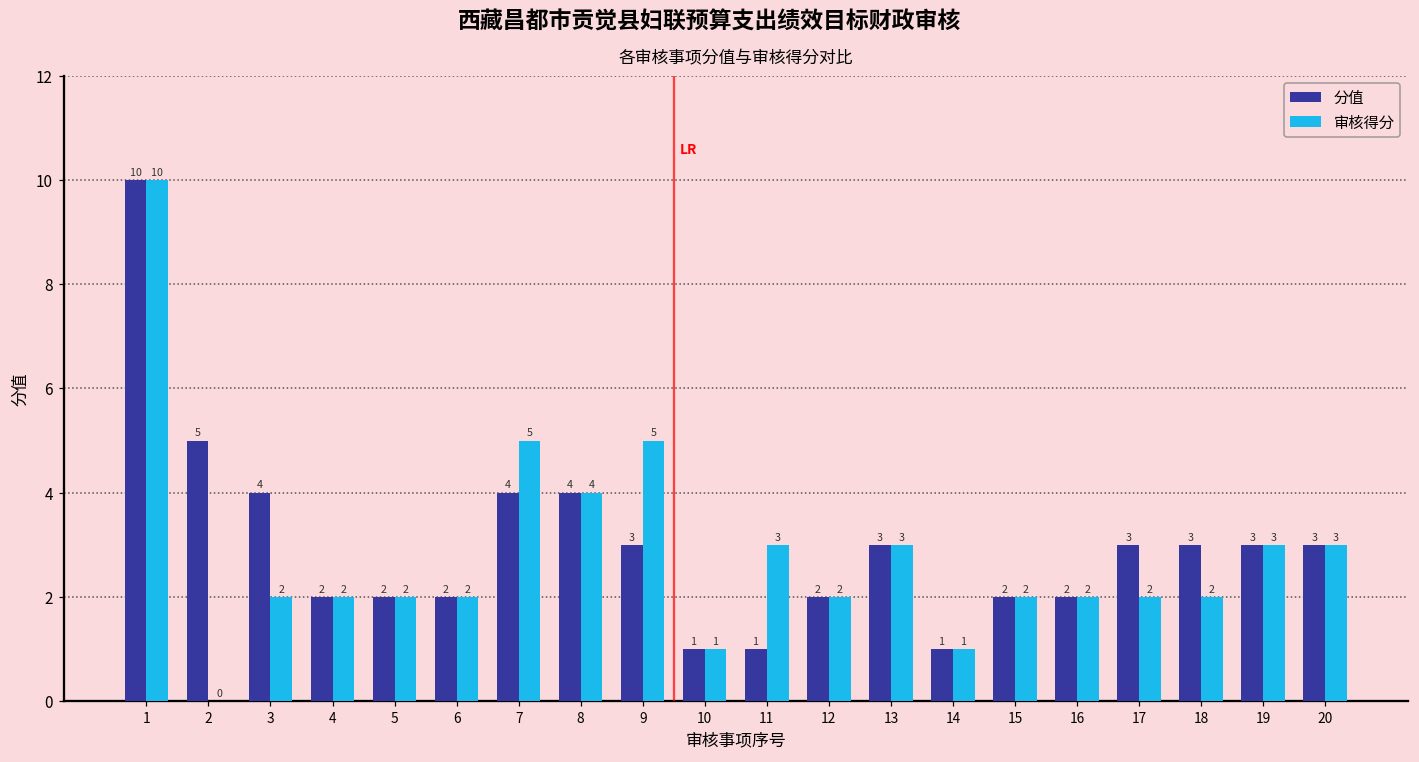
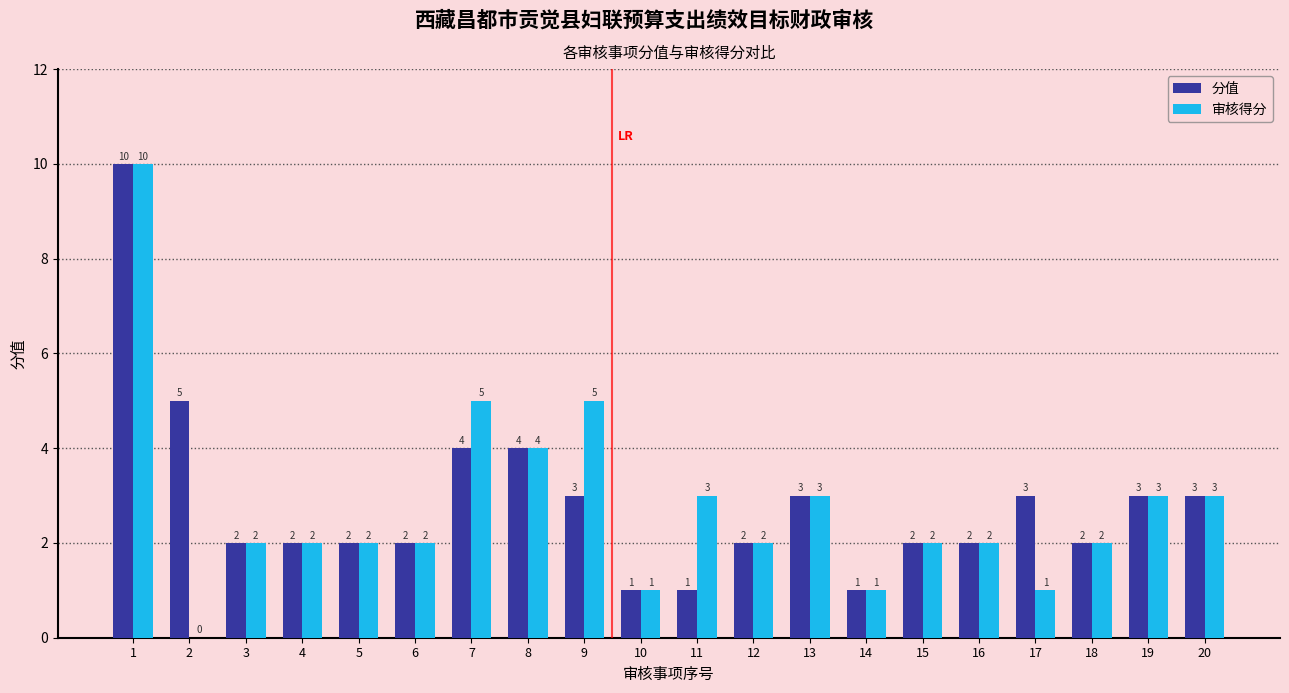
  {
    "分值": {
      "1": 10,
      "2": 5,
-     "3": 4,
+     "3": 2,
      "4": 2,
      "5": 2,
      "6": 2,
      "7": 4,
      "8": 4,
      "9": 3,
      "10": 1,
      "11": 1,
      "12": 2,
      "13": 3,
      "14": 1,
      "15": 2,
      "16": 2,
      "17": 3,
-     "18": 3,
+     "18": 2,
      "19": 3,
      "20": 3
    },
    "审核得分": {
      "1": 10,
      "2": 0,
      "3": 2,
      "4": 2,
      "5": 2,
      "6": 2,
      "7": 5,
      "8": 4,
      "9": 5,
      "10": 1,
      "11": 3,
      "12": 2,
      "13": 3,
      "14": 1,
      "15": 2,
      "16": 2,
-     "17": 2,
+     "17": 1,
      "18": 2,
      "19": 3,
      "20": 3
    }
  }
